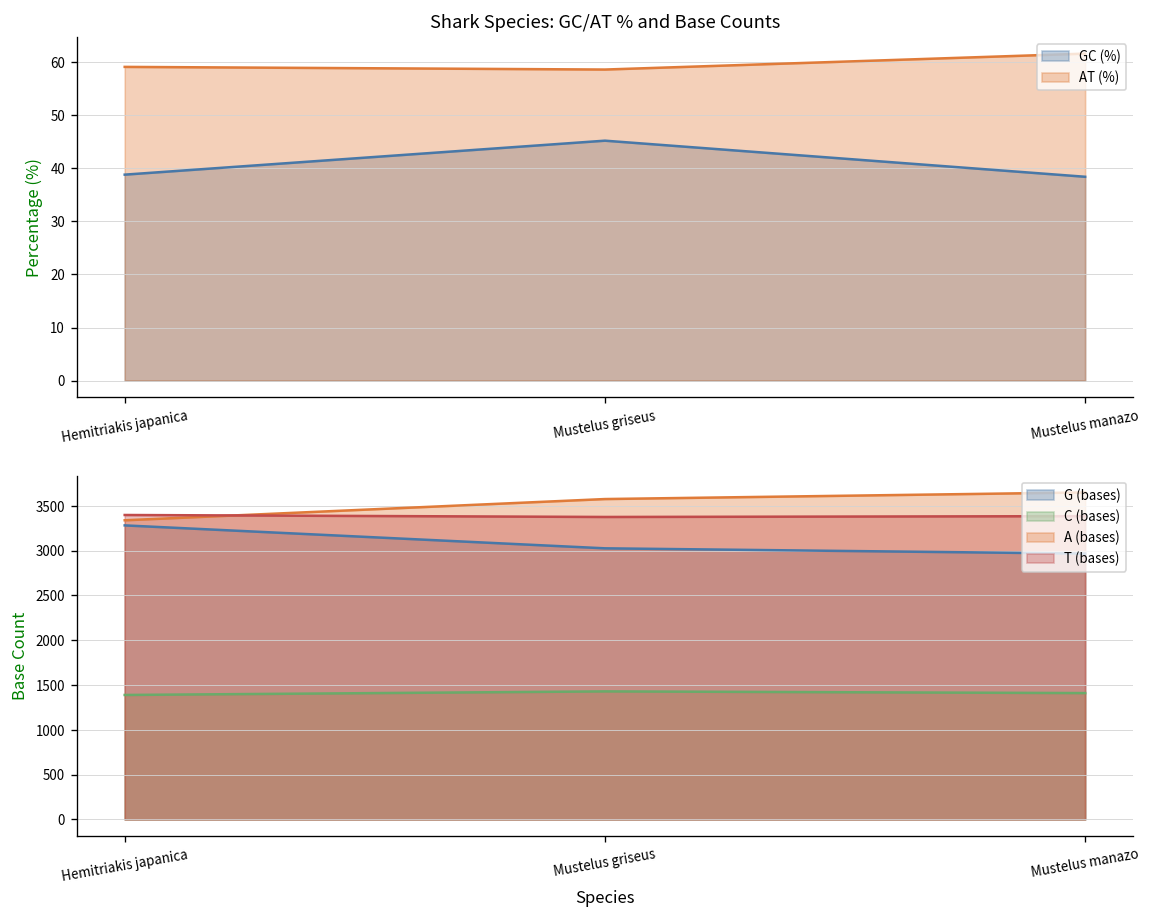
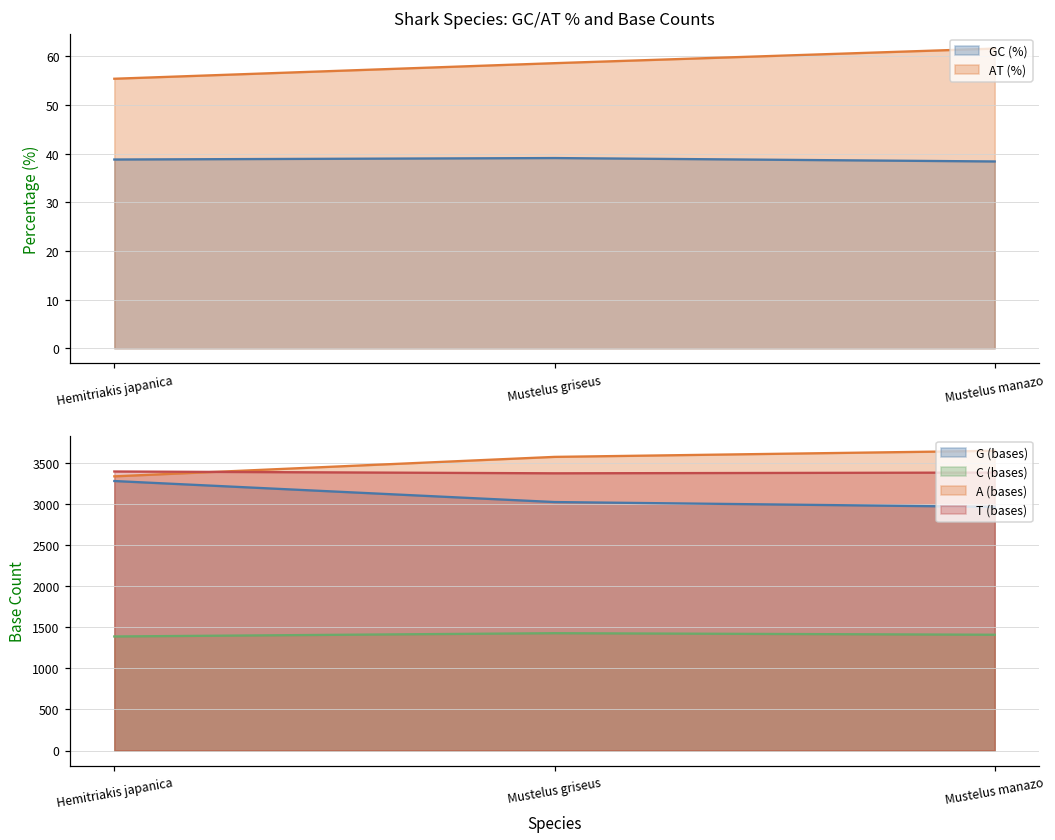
  {
    "Shark Species: GC/AT % and Base Counts": {
      "GC (%)": {
        "Hemitriakis japanica": 39,
-       "Mustelus griseus": 45,
+       "Mustelus griseus": 39,
        "Mustelus manazo": 38
      },
      "AT (%)": {
-       "Hemitriakis japanica": 59,
+       "Hemitriakis japanica": 55,
        "Mustelus griseus": 59
      }
    }
  }
